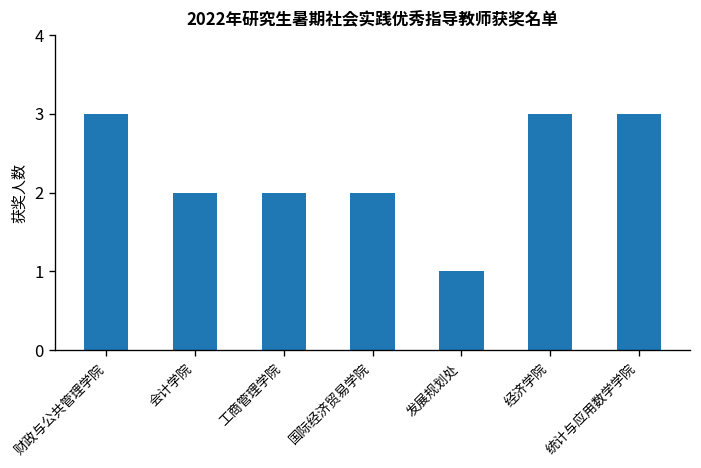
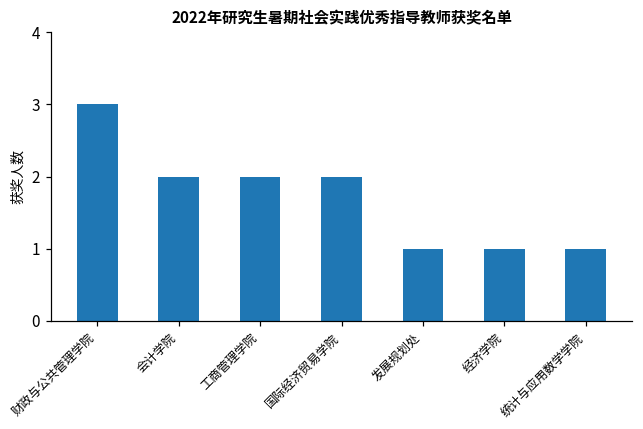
  {
    "财政与公共管理学院": 3,
    "会计学院": 2,
    "工商管理学院": 2,
    "国际经济贸易学院": 2,
    "发展规划处": 1,
-   "经济学院": 3,
-   "统计与应用数学学院": 3
+   "经济学院": 1,
+   "统计与应用数学学院": 1
  }
